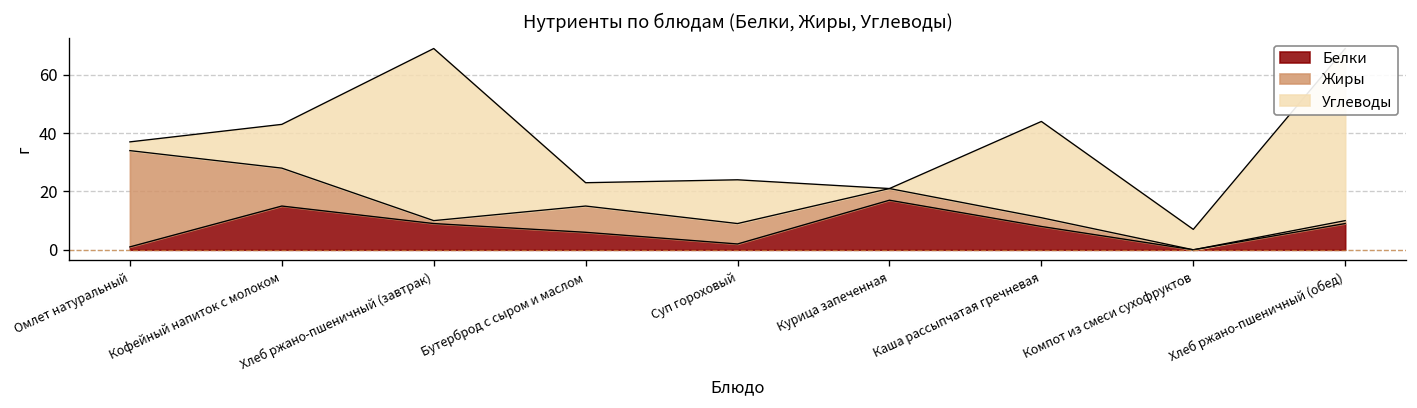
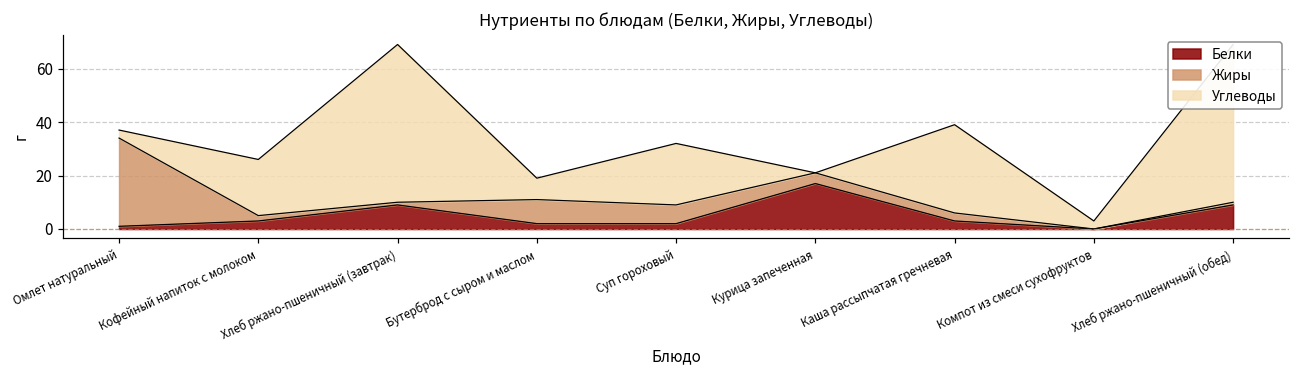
  {
    "Белки": {
      "Омлет натуральный": 1,
-     "Кофейный напиток с молоком": 15,
-     "Бутерброд с сыром и маслом": 6,
+     "Кофейный напиток с молоком": 3,
+     "Бутерброд с сыром и маслом": 2,
      "Суп гороховый": 2,
      "Курица запеченная": 17,
-     "Каша рассыпчатая гречневая": 8
+     "Каша рассыпчатая гречневая": 3
    },
    "Жиры": {
      "Омлет натуральный": 33,
-     "Кофейный напиток с молоком": 13,
+     "Кофейный напиток с молоком": 2,
      "Бутерброд с сыром и маслом": 9,
      "Суп гороховый": 7,
      "Каша рассыпчатая гречневая": 3
    },
    "Углеводы": {
      "Омлет натуральный": 3,
-     "Кофейный напиток с молоком": 15,
+     "Кофейный напиток с молоком": 21,
      "Хлеб ржано-пшеничный (завтрак)": 59,
      "Бутерброд с сыром и маслом": 8,
-     "Суп гороховый": 15,
+     "Суп гороховый": 23,
      "Каша рассыпчатая гречневая": 33,
-     "Компот из смеси сухофруктов": 7
+     "Компот из смеси сухофруктов": 3
    }
  }
